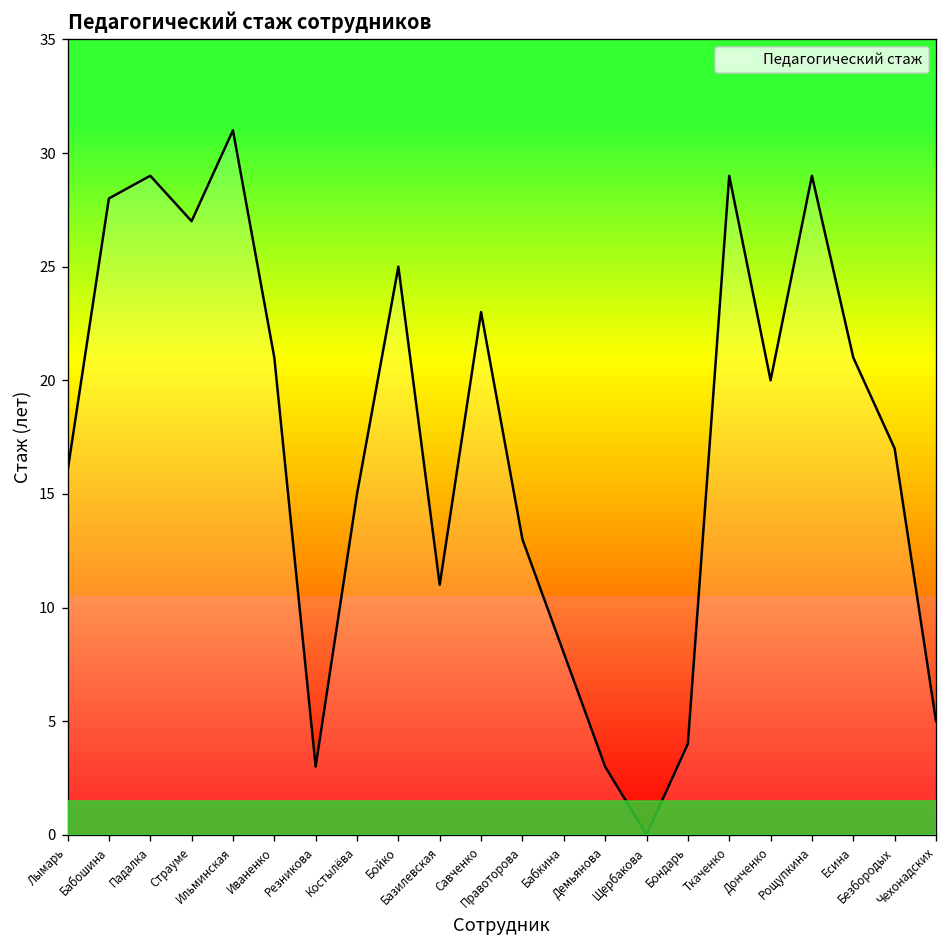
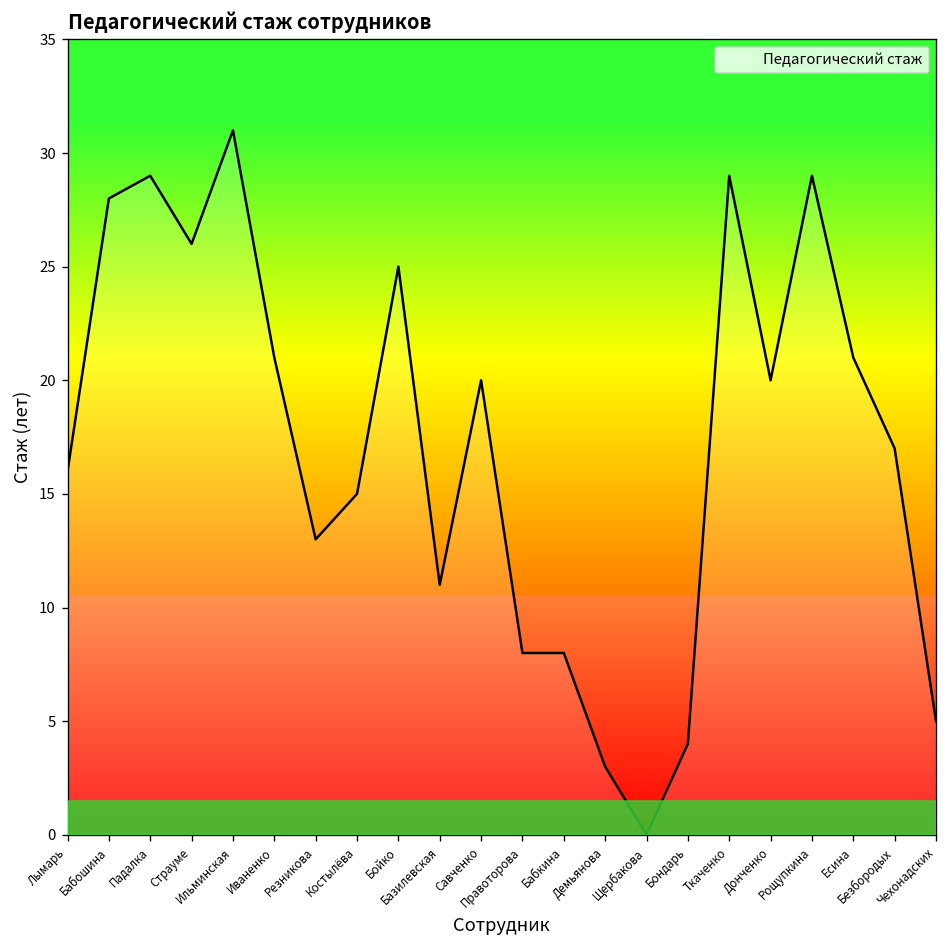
  {
    "Лымарь": 16,
    "Бабошина": 28,
    "Падалка": 29,
-   "Страуме": 27,
+   "Страуме": 26,
    "Ильминская": 31,
    "Иваненко": 21,
-   "Резникова": 3,
+   "Резникова": 13,
    "Костылёва": 15,
    "Бойко": 25,
    "Базилевская": 11,
-   "Савченко": 23,
-   "Правоторова": 13,
+   "Савченко": 20,
+   "Правоторова": 8,
    "Бабкина": 8,
    "Демьянова": 3,
    "Бондарь": 4,
    "Ткаченко": 29,
    "Донченко": 20,
    "Рощупкина": 29,
    "Есина": 21,
    "Безбородых": 17,
    "Чехонадских": 5
  }
